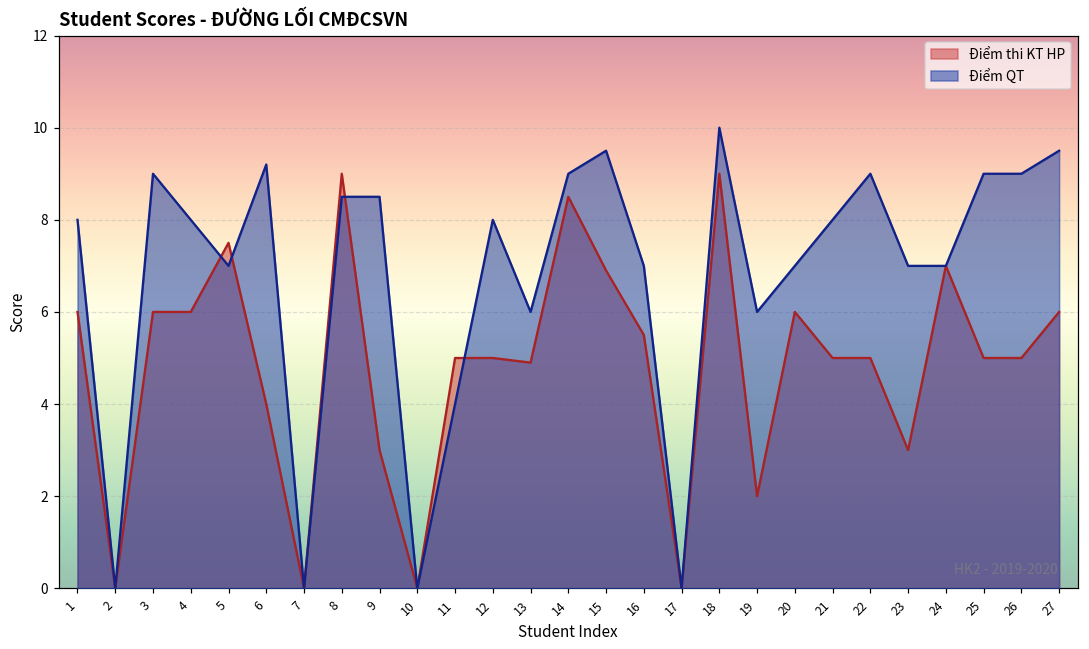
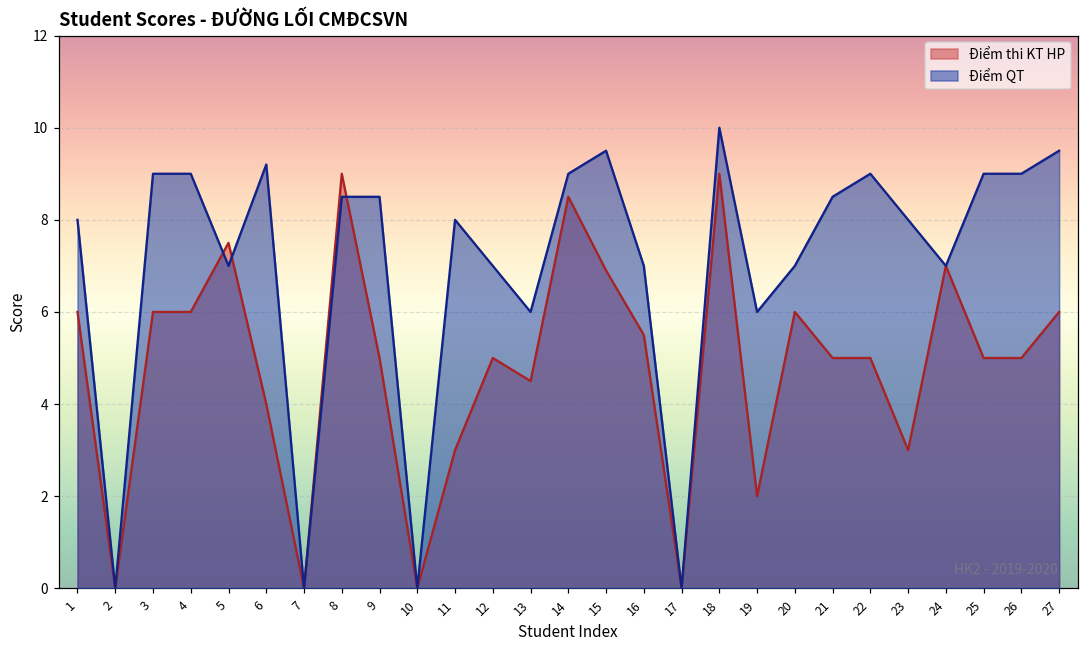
  {
    "Điểm thi KT HP": {
      "1": 6.0,
      "3": 6.0,
      "4": 6.0,
      "5": 7.5,
      "6": 4.0,
      "8": 9.0,
-     "9": 3,
-     "11": 5,
+     "9": 5,
+     "11": 3,
      "12": 5.0,
-     "13": 4.9,
+     "13": 4.5,
      "14": 8.5,
      "15": 6.9,
      "16": 5.5,
      "18": 9.0,
      "19": 2.0,
      "20": 6.0,
      "21": 5.0,
      "22": 5.0,
      "23": 3.0,
      "25": 5.0,
      "26": 5.0,
      "27": 6.0
    },
    "Điểm QT": {
      "1": 8.0,
      "3": 9.0,
-     "4": 8,
+     "4": 9,
      "5": 7.0,
      "6": 9.2,
      "8": 8.5,
      "9": 8.5,
-     "11": 4,
-     "12": 8,
+     "11": 8,
+     "12": 7,
      "13": 6.0,
      "14": 9.0,
      "15": 9.5,
      "16": 7.0,
      "18": 10.0,
      "19": 6.0,
      "20": 7.0,
-     "21": 8.0,
+     "21": 8.5,
      "22": 9.0,
-     "23": 7,
+     "23": 8,
      "25": 9.0,
      "26": 9.0,
      "27": 9.5
    }
  }
